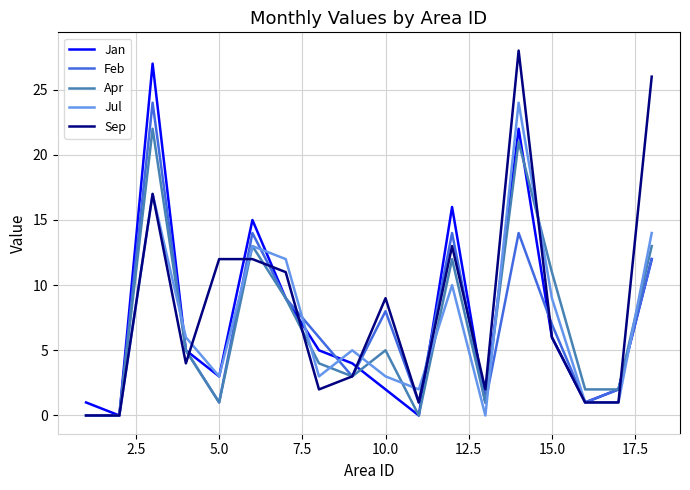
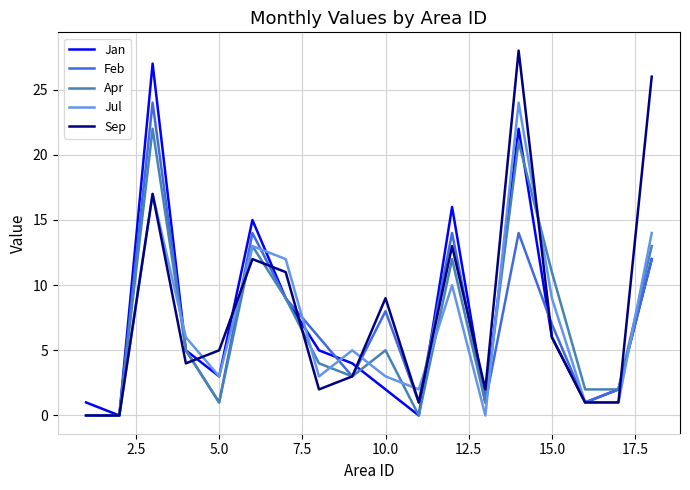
  {
    "Jan": {
      "10.0": 2
    },
    "Sep": {
-     "5.0": 12,
+     "5.0": 5,
      "10.0": 9
    }
  }
